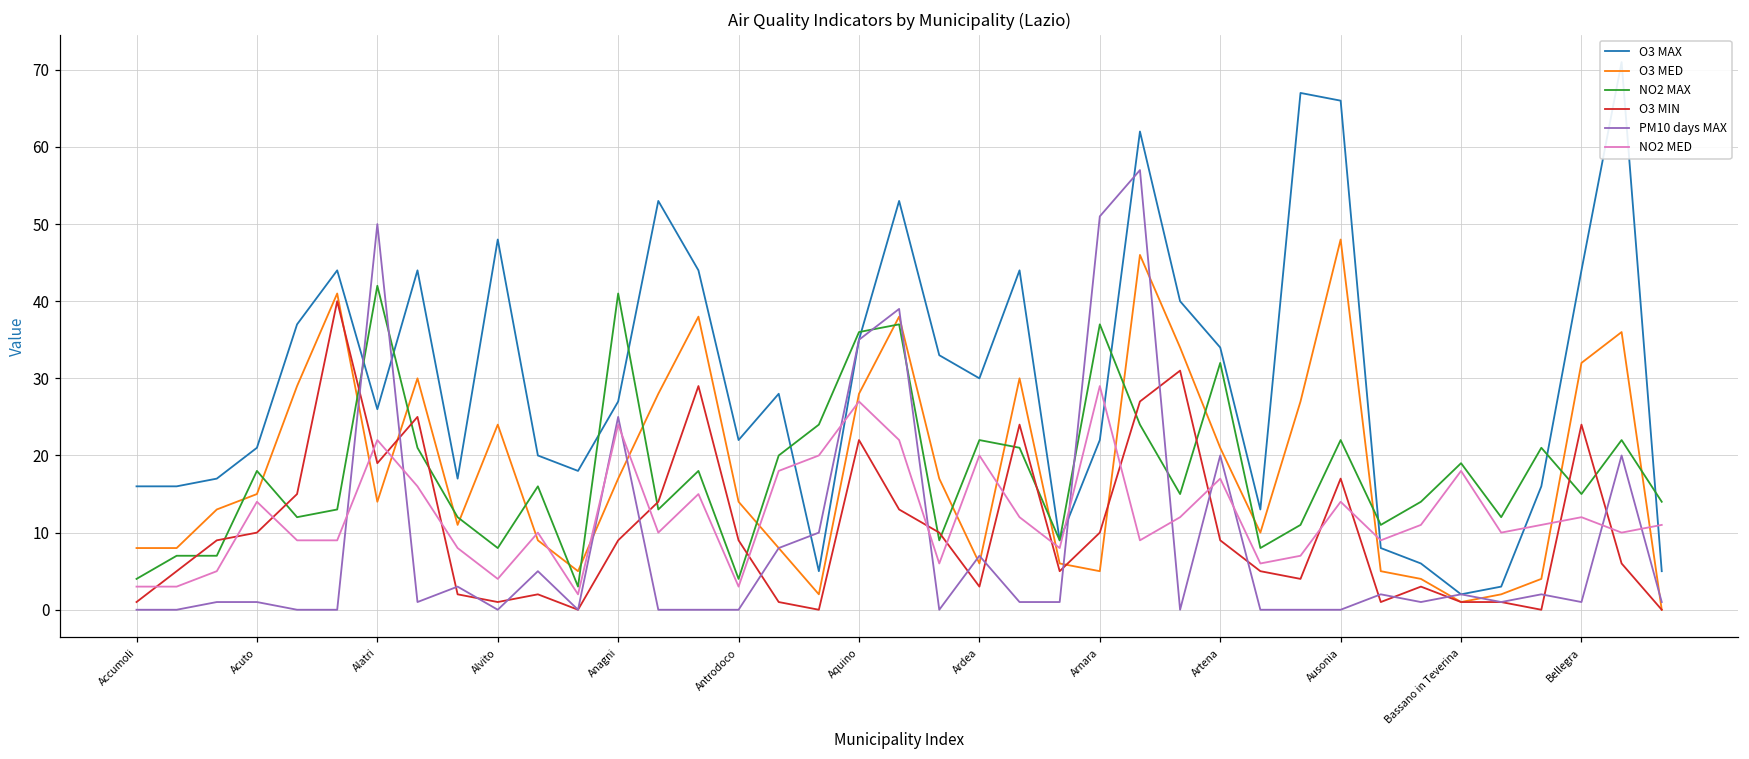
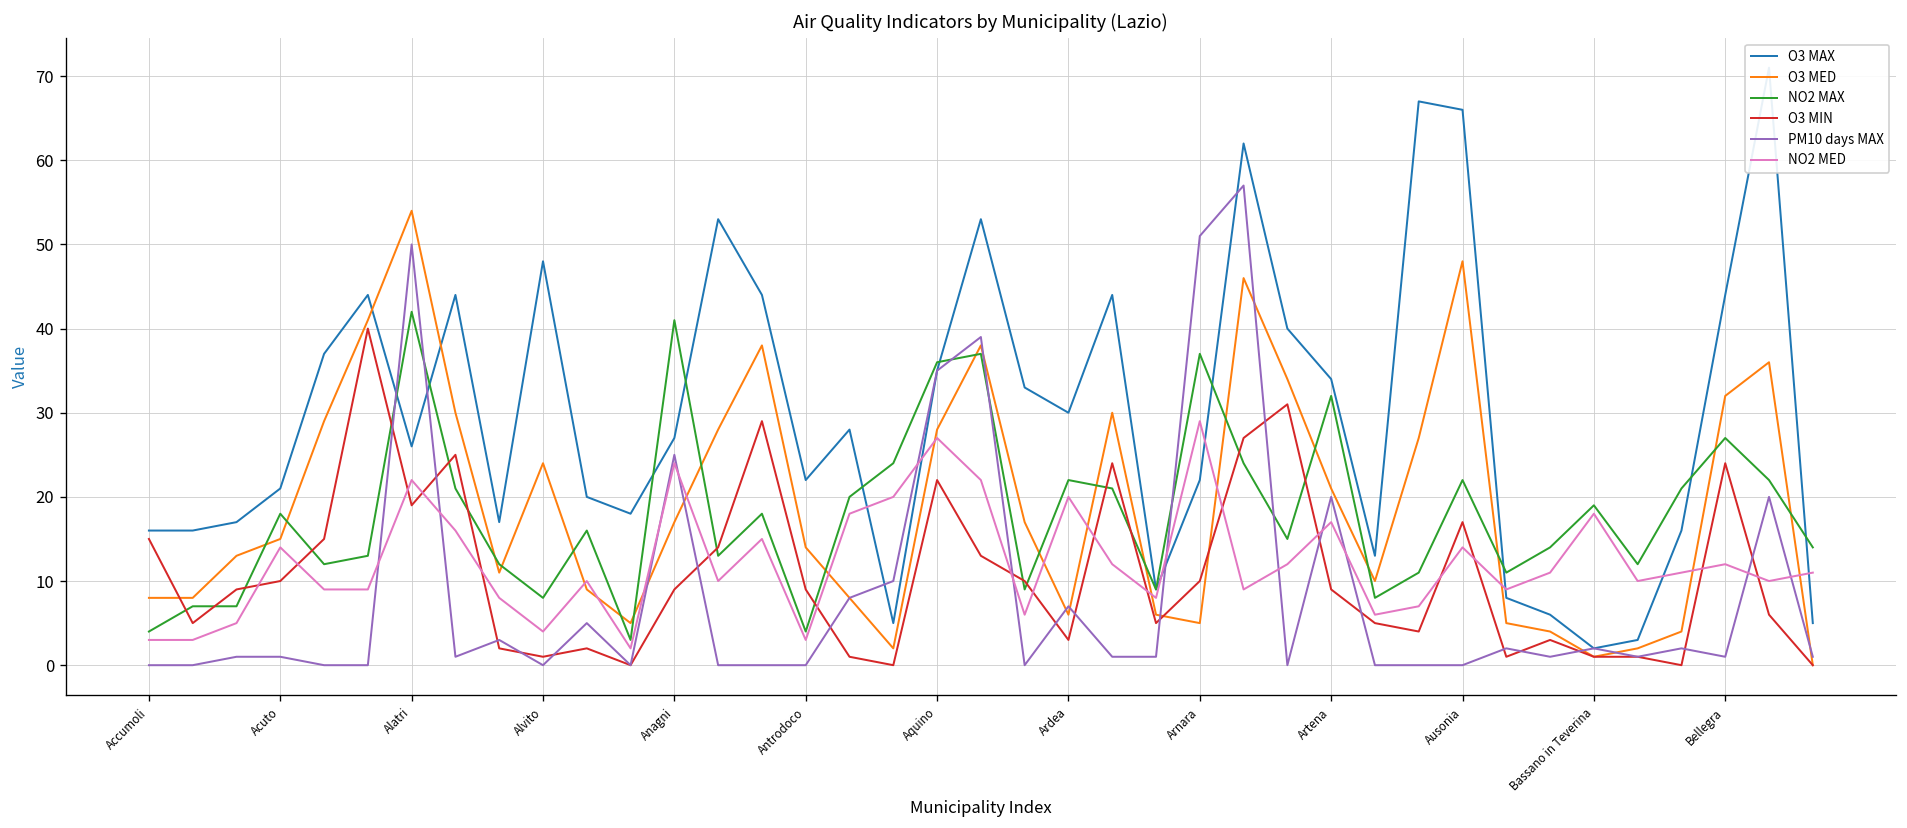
  {
    "O3 MAX": {
      "Accumoli": 16,
      "Acuto": 21,
      "Alatri": 26,
      "Alvito": 48,
      "Anagni": 27,
      "Antrodoco": 22,
      "Ardea": 30,
      "Arnara": 22,
      "Artena": 34,
      "Ausonia": 66,
      "Bellegra": 44
    },
    "O3 MED": {
      "Accumoli": 8,
      "Acuto": 15,
-     "Alatri": 14,
+     "Alatri": 54,
      "Alvito": 24,
      "Anagni": 17,
      "Antrodoco": 14,
      "Aquino": 28,
      "Ardea": 6,
      "Arnara": 5,
      "Artena": 21,
      "Ausonia": 48,
      "Bellegra": 32
    },
    "NO2 MAX": {
      "Accumoli": 4,
      "Acuto": 18,
      "Alatri": 42,
      "Alvito": 8,
      "Anagni": 41,
      "Antrodoco": 4,
      "Aquino": 36,
      "Ardea": 22,
      "Arnara": 37,
      "Artena": 32,
      "Ausonia": 22,
      "Bassano in Teverina": 19,
-     "Bellegra": 15
+     "Bellegra": 27
    },
    "O3 MIN": {
-     "Accumoli": 1,
+     "Accumoli": 15,
      "Acuto": 10,
      "Alatri": 19,
      "Alvito": 1,
      "Anagni": 9,
      "Antrodoco": 9,
      "Aquino": 22,
      "Ardea": 3,
      "Arnara": 10,
      "Artena": 9,
      "Ausonia": 17,
      "Bellegra": 24
    },
    "PM10 days MAX": {
      "Accumoli": 0,
      "Acuto": 1,
      "Alatri": 50,
      "Alvito": 0,
      "Anagni": 25,
      "Antrodoco": 0,
      "Ardea": 7,
      "Arnara": 51,
      "Artena": 20,
      "Ausonia": 0,
      "Bellegra": 1
    },
    "NO2 MED": {
      "Accumoli": 3,
      "Acuto": 14,
      "Alatri": 22,
      "Alvito": 4,
      "Anagni": 24,
      "Antrodoco": 3,
      "Aquino": 27,
      "Ardea": 20,
      "Arnara": 29,
      "Artena": 17,
      "Ausonia": 14,
      "Bassano in Teverina": 18,
      "Bellegra": 12
    }
  }
